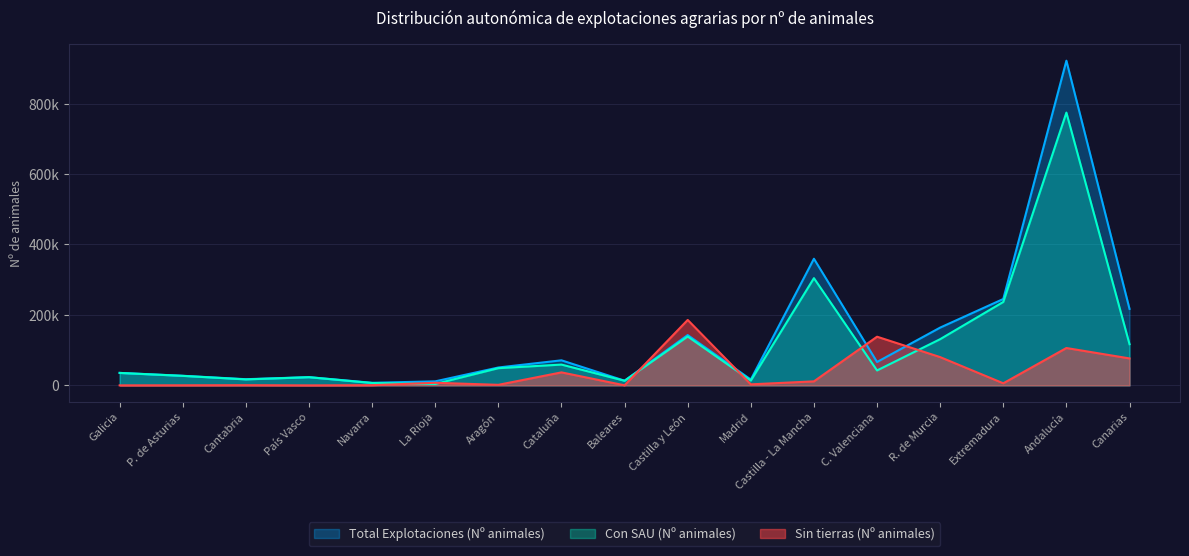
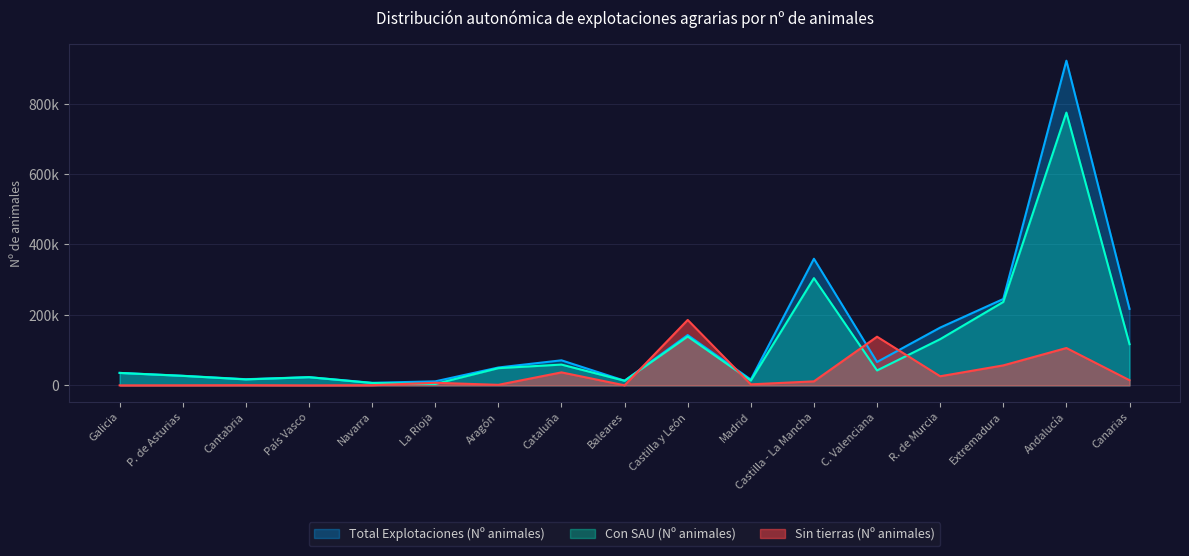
  {
    "Sin tierras (Nº animales)": {
      "Galicia": 0,
      "P. de Asturias": 0,
      "Cantabria": 0,
      "País Vasco": 0,
      "Aragón": 0,
      "Cataluña": 40000,
      "Baleares": 0,
      "Castilla y León": 190000,
      "Madrid": 0,
      "Castilla - La Mancha": 10000,
      "C. Valenciana": 140000,
-     "R. de Murcia": 80000,
-     "Extremadura": 10000,
+     "R. de Murcia": 30000,
+     "Extremadura": 60000,
      "Andalucía": 110000,
-     "Canarias": 80000
+     "Canarias": 10000
    }
  }
